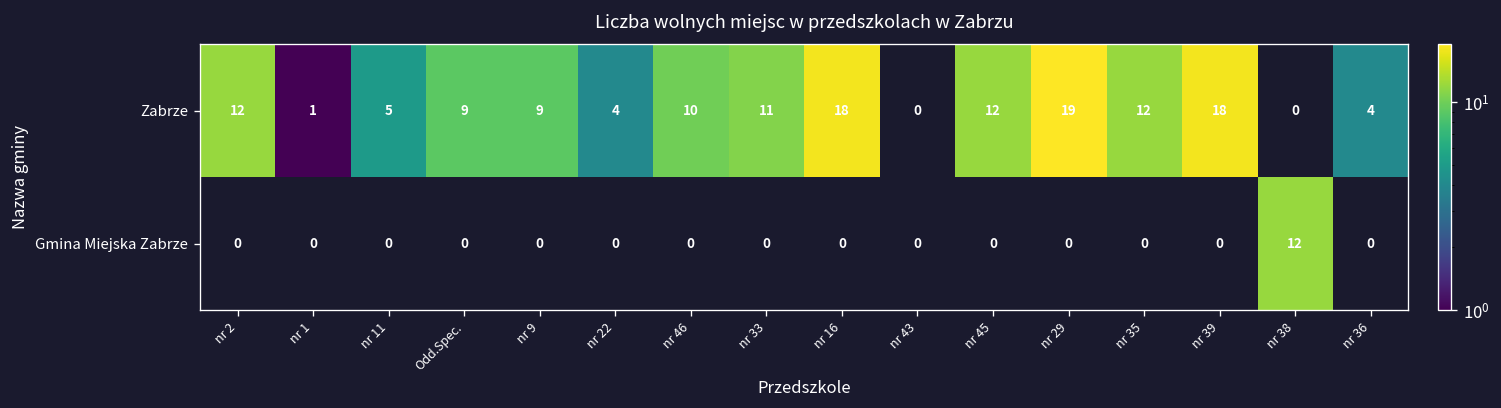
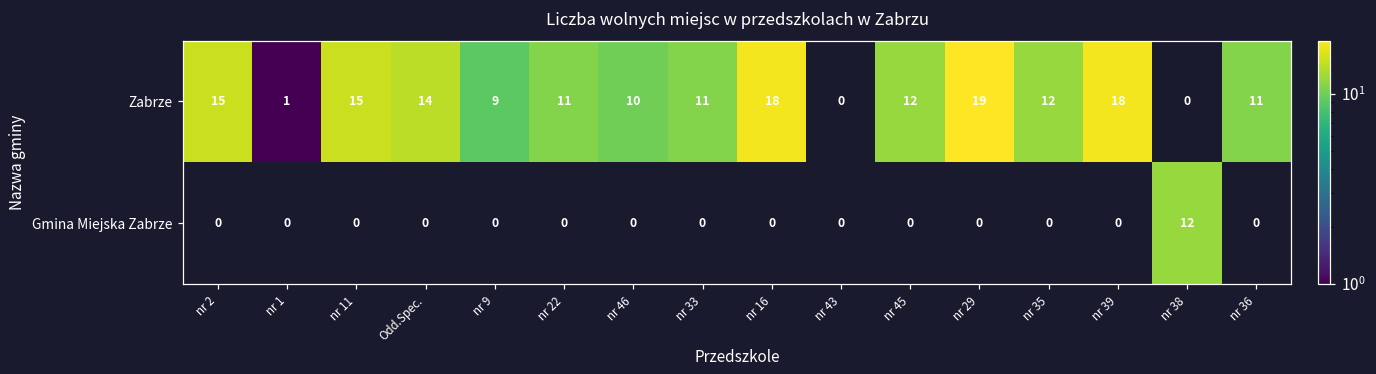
  {
    "Zabrze": {
-     "nr 2": 12,
+     "nr 2": 15,
      "nr 1": 1,
-     "nr 11": 5,
-     "Odd.Spec.": 9,
+     "nr 11": 15,
+     "Odd.Spec.": 14,
      "nr 9": 9,
-     "nr 22": 4,
+     "nr 22": 11,
      "nr 46": 10,
      "nr 33": 11,
      "nr 16": 18,
      "nr 45": 12,
      "nr 29": 19,
      "nr 35": 12,
      "nr 39": 18,
-     "nr 36": 4
+     "nr 36": 11
    },
    "Gmina Miejska Zabrze": {
      "nr 38": 12
    }
  }
